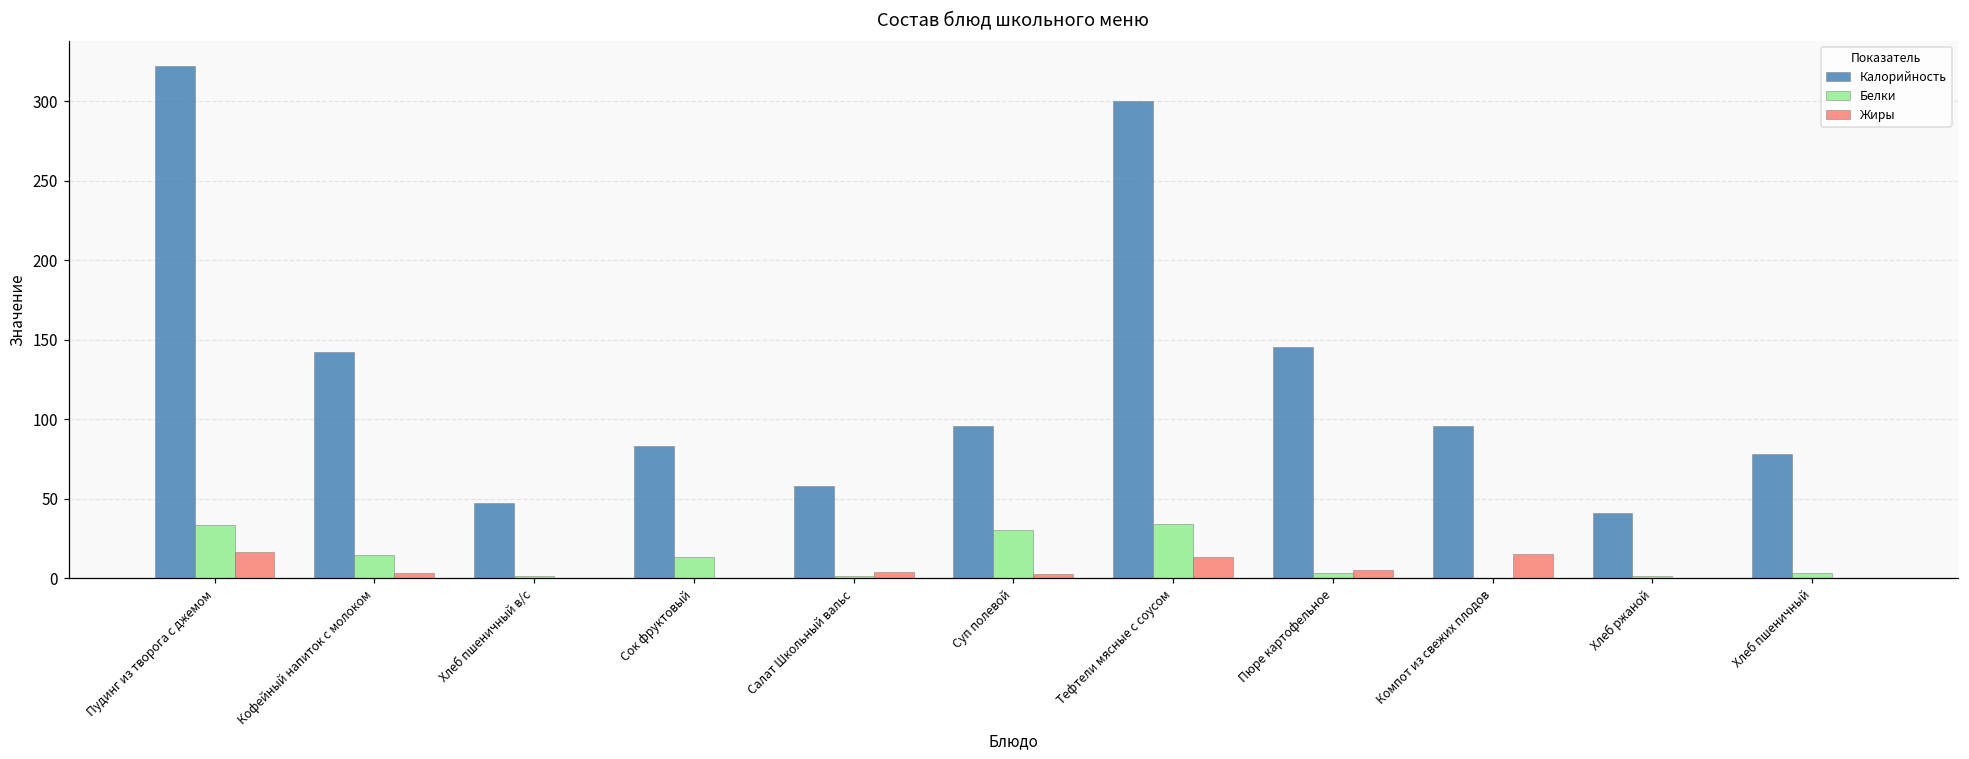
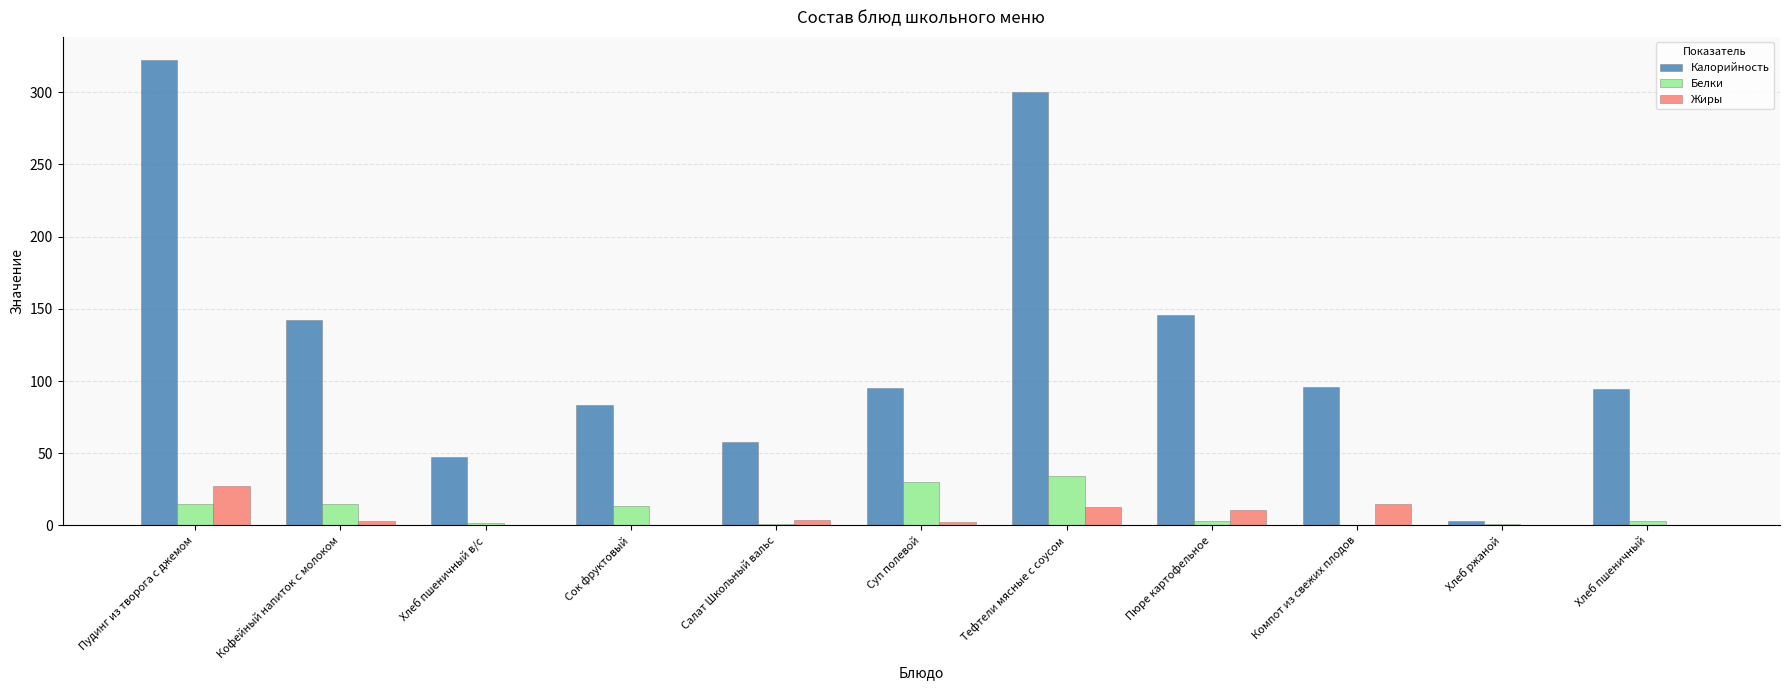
  {
    "Калорийность": {
      "Пудинг из творога с джемом": 322,
      "Кофейный напиток с молоком": 142,
      "Хлеб пшеничный в/с": 47,
      "Сок фруктовый": 83,
      "Салат Школьный вальс": 58,
      "Суп полевой": 96,
      "Тефтели мясные с соусом": 300,
      "Пюре картофельное": 146,
      "Компот из свежих плодов": 96,
-     "Хлеб ржаной": 41,
-     "Хлеб пшеничный": 78
+     "Хлеб ржаной": 3,
+     "Хлеб пшеничный": 95
    },
    "Белки": {
-     "Пудинг из творога с джемом": 34,
+     "Пудинг из творога с джемом": 15,
      "Кофейный напиток с молоком": 15,
      "Сок фруктовый": 13,
      "Суп полевой": 30,
      "Тефтели мясные с соусом": 34,
      "Пюре картофельное": 3,
      "Хлеб пшеничный": 3
    },
    "Жиры": {
-     "Пудинг из творога с джемом": 17,
+     "Пудинг из творога с джемом": 27,
      "Кофейный напиток с молоком": 3,
      "Салат Школьный вальс": 4,
      "Суп полевой": 2,
      "Тефтели мясные с соусом": 13,
-     "Пюре картофельное": 5,
+     "Пюре картофельное": 11,
      "Компот из свежих плодов": 15
    }
  }
